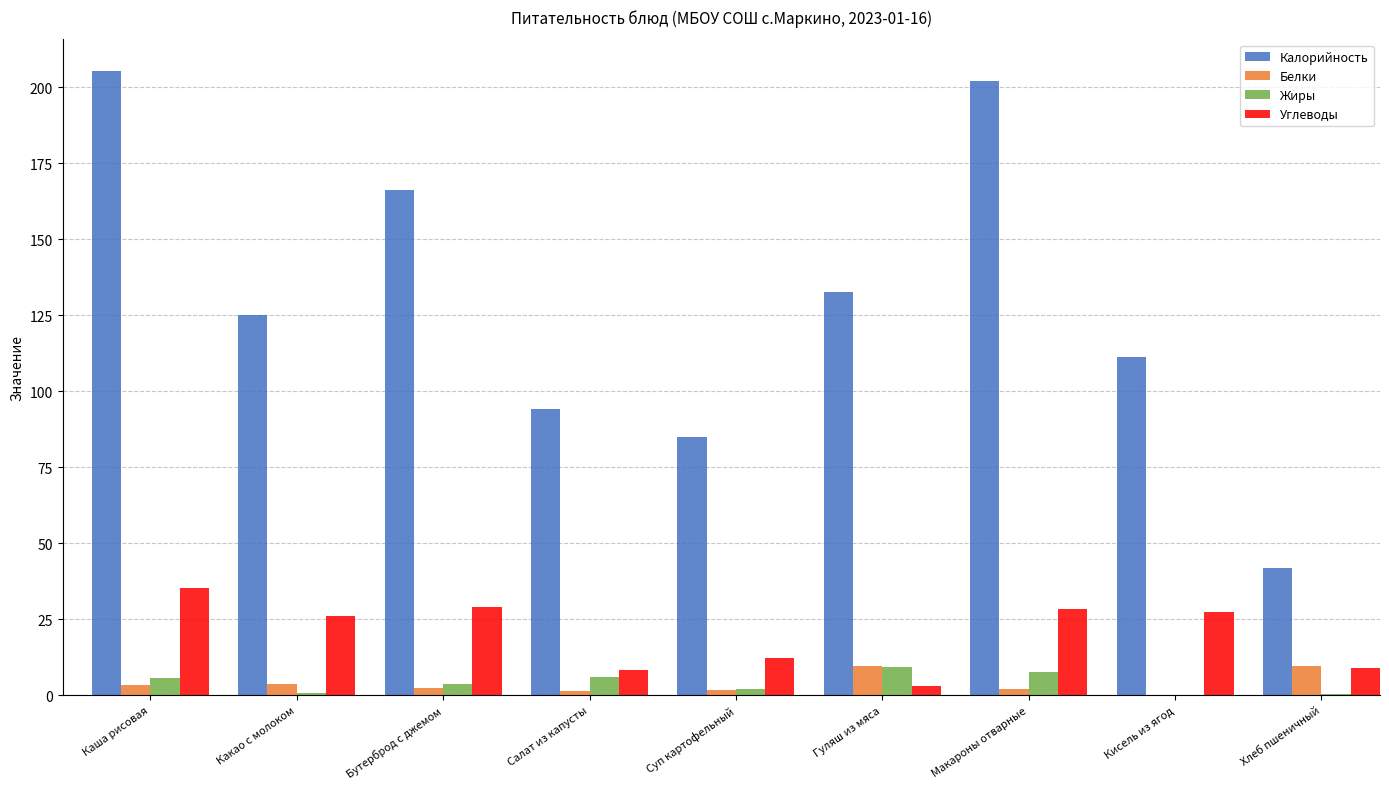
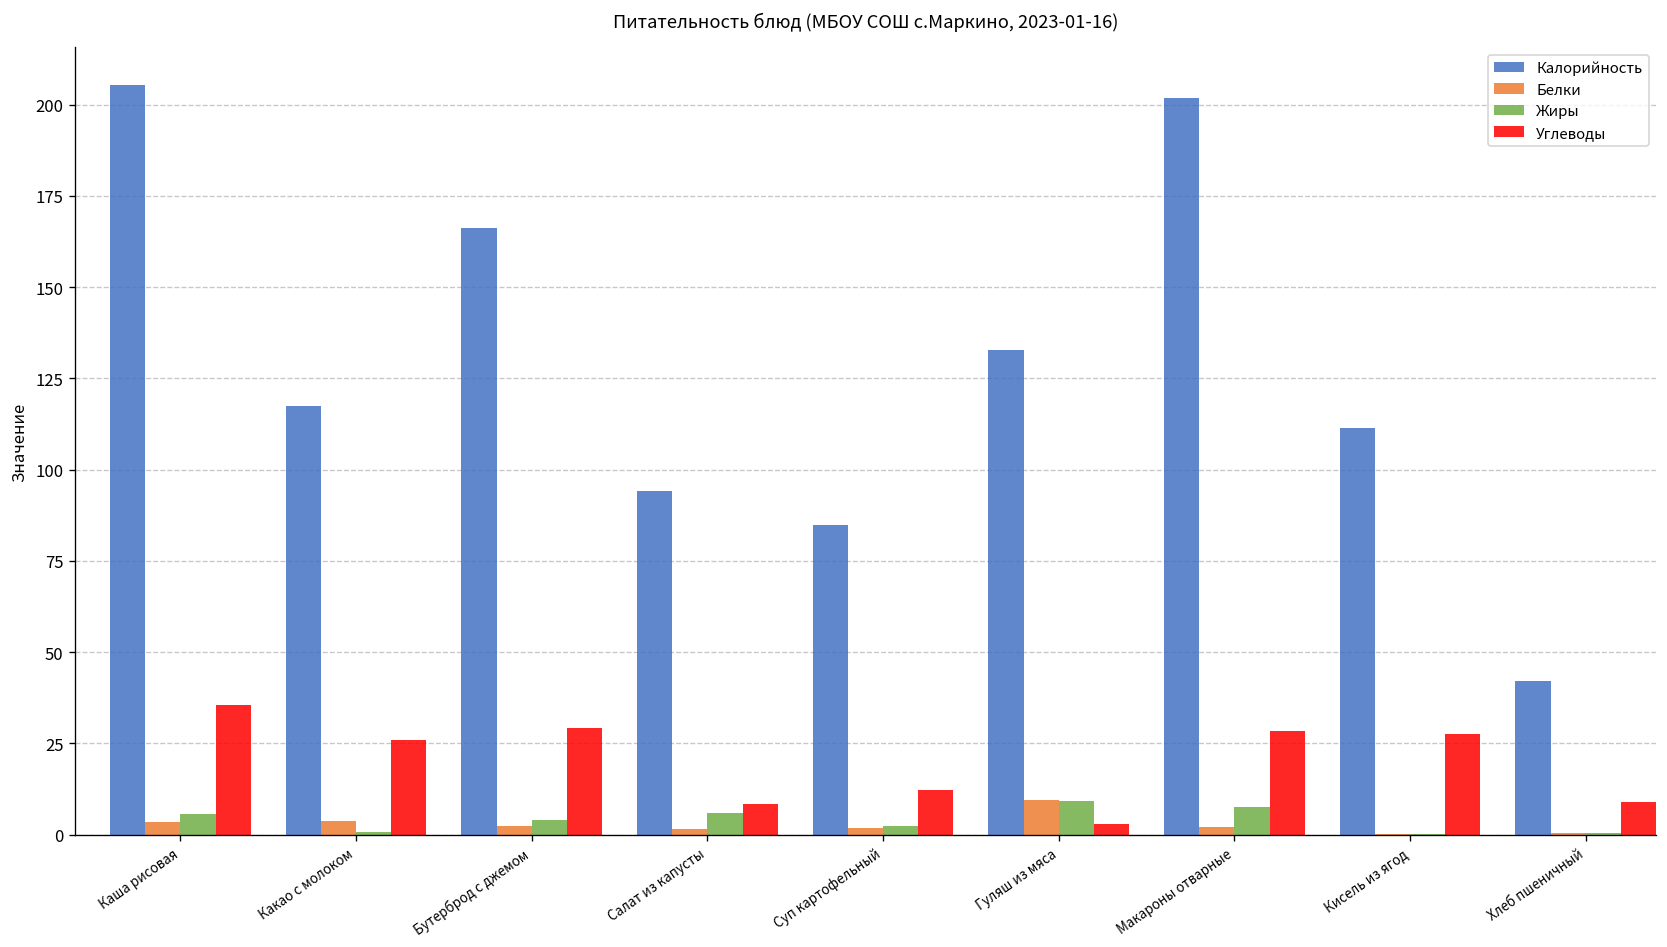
  {
    "Калорийность": {
      "Каша рисовая": 205,
-     "Какао с молоком": 125,
+     "Какао с молоком": 118,
      "Бутерброд с джемом": 166,
      "Салат из капусты": 94,
      "Суп картофельный": 85,
      "Гуляш из мяса": 133,
      "Макароны отварные": 202,
      "Кисель из ягод": 111,
      "Хлеб пшеничный": 42
    },
    "Белки": {
      "Каша рисовая": 3,
      "Какао с молоком": 4,
      "Бутерброд с джемом": 2,
      "Салат из капусты": 1,
      "Суп картофельный": 2,
      "Гуляш из мяса": 9,
      "Макароны отварные": 2,
-     "Хлеб пшеничный": 10
+     "Хлеб пшеничный": 0
    },
    "Жиры": {
      "Каша рисовая": 6,
      "Бутерброд с джемом": 4,
      "Салат из капусты": 6,
      "Суп картофельный": 2,
      "Гуляш из мяса": 9,
      "Макароны отварные": 8
    },
    "Углеводы": {
      "Каша рисовая": 35,
      "Какао с молоком": 26,
      "Бутерброд с джемом": 29,
      "Салат из капусты": 8,
      "Суп картофельный": 12,
      "Гуляш из мяса": 3,
      "Макароны отварные": 29,
      "Кисель из ягод": 28,
      "Хлеб пшеничный": 9
    }
  }
